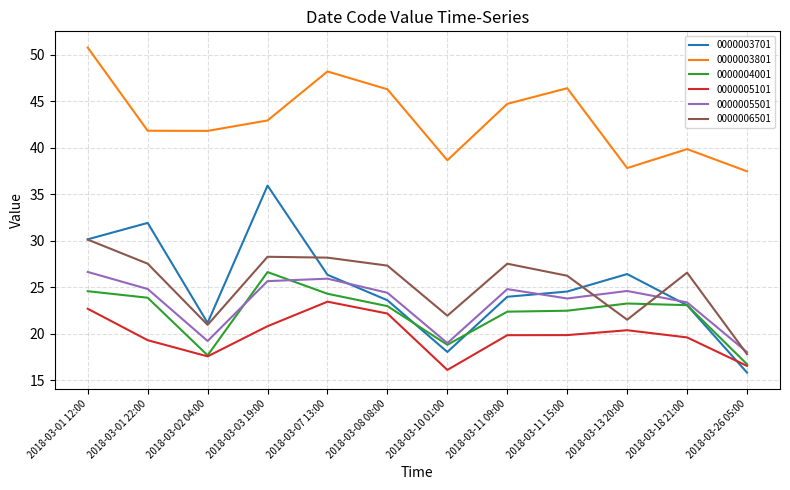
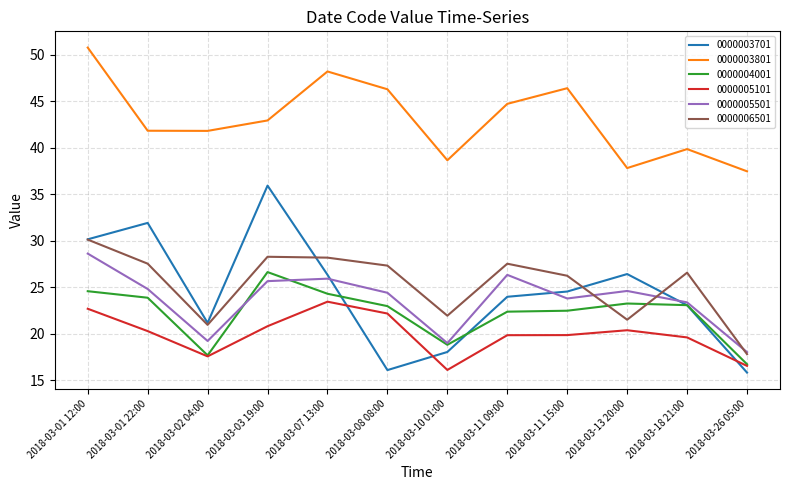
  {
    "0000003701": {
      "2018-03-01 22:00": 32,
      "2018-03-03 19:00": 36,
      "2018-03-07 13:00": 26,
-     "2018-03-08 08:00": 24,
+     "2018-03-08 08:00": 16,
      "2018-03-10 01:00": 18,
      "2018-03-11 09:00": 24,
      "2018-03-11 15:00": 25,
      "2018-03-13 20:00": 26,
      "2018-03-26 05:00": 16
    },
    "0000003801": {
      "2018-03-01 12:00": 51,
      "2018-03-01 22:00": 42,
      "2018-03-02 04:00": 42,
      "2018-03-03 19:00": 43,
      "2018-03-07 13:00": 48,
      "2018-03-08 08:00": 46,
      "2018-03-10 01:00": 39,
      "2018-03-11 09:00": 45,
      "2018-03-11 15:00": 46,
      "2018-03-13 20:00": 38,
      "2018-03-18 21:00": 40,
      "2018-03-26 05:00": 37
    },
    "0000004001": {
      "2018-03-01 12:00": 25,
      "2018-03-01 22:00": 24,
      "2018-03-03 19:00": 27,
      "2018-03-07 13:00": 24,
      "2018-03-08 08:00": 23,
      "2018-03-11 09:00": 22,
      "2018-03-11 15:00": 22,
      "2018-03-13 20:00": 23
    },
    "0000005101": {
      "2018-03-01 12:00": 23,
-     "2018-03-01 22:00": 19,
+     "2018-03-01 22:00": 20,
      "2018-03-03 19:00": 21,
      "2018-03-07 13:00": 23,
      "2018-03-08 08:00": 22,
      "2018-03-10 01:00": 16,
      "2018-03-11 09:00": 20,
      "2018-03-11 15:00": 20,
      "2018-03-13 20:00": 20,
      "2018-03-18 21:00": 20
    },
    "0000005501": {
-     "2018-03-01 12:00": 27,
+     "2018-03-01 12:00": 29,
      "2018-03-01 22:00": 25,
      "2018-03-02 04:00": 19,
      "2018-03-03 19:00": 26,
      "2018-03-07 13:00": 26,
      "2018-03-08 08:00": 24,
-     "2018-03-11 09:00": 25,
+     "2018-03-11 09:00": 26,
      "2018-03-11 15:00": 24,
      "2018-03-13 20:00": 25,
      "2018-03-18 21:00": 23
    },
    "0000006501": {
      "2018-03-01 22:00": 28,
      "2018-03-03 19:00": 28,
      "2018-03-07 13:00": 28,
      "2018-03-08 08:00": 27,
      "2018-03-10 01:00": 22,
      "2018-03-11 09:00": 28,
      "2018-03-11 15:00": 26,
      "2018-03-13 20:00": 22,
      "2018-03-18 21:00": 27
    }
  }
